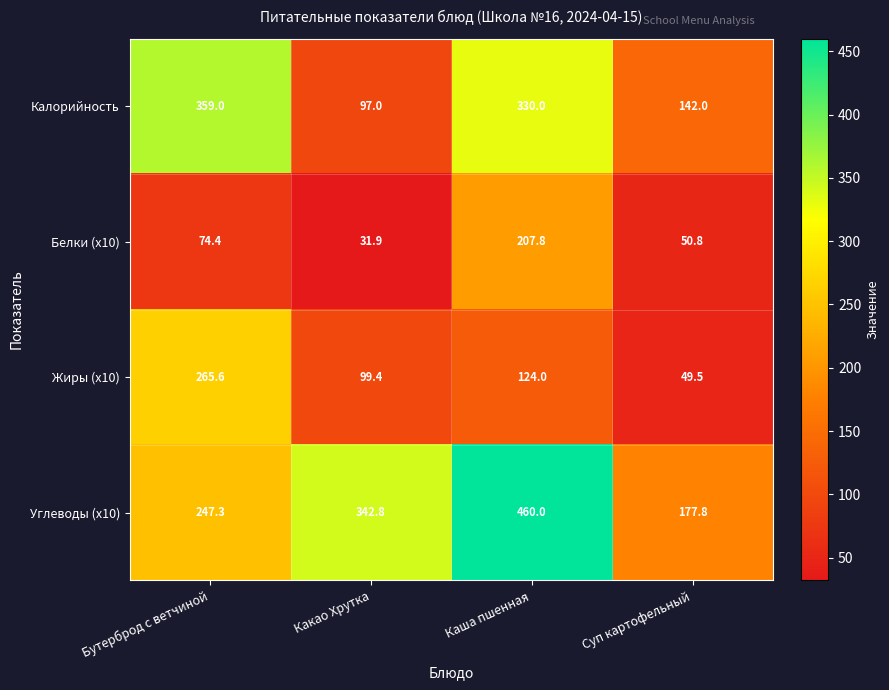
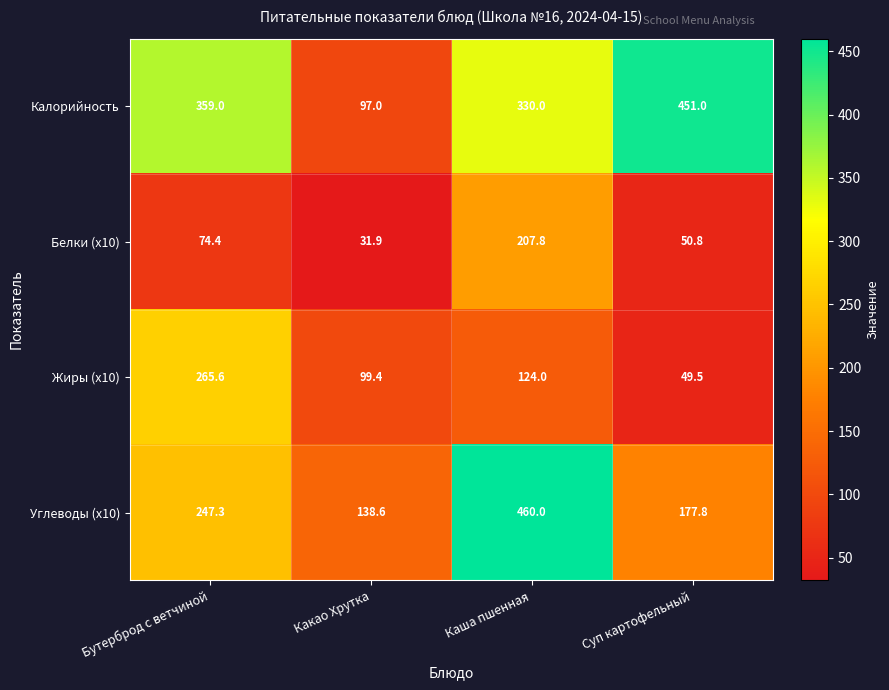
  {
    "Калорийность": {
      "Бутерброд с ветчиной": 359.0,
      "Какао Хрутка": 97.0,
      "Каша пшенная": 330.0,
-     "Суп картофельный": 142.0
+     "Суп картофельный": 451.0
    },
    "Белки (x10)": {
      "Бутерброд с ветчиной": 74.4,
      "Какао Хрутка": 31.9,
      "Каша пшенная": 207.8,
      "Суп картофельный": 50.8
    },
    "Жиры (x10)": {
      "Бутерброд с ветчиной": 265.6,
      "Какао Хрутка": 99.4,
      "Каша пшенная": 124.0,
      "Суп картофельный": 49.5
    },
    "Углеводы (x10)": {
      "Бутерброд с ветчиной": 247.3,
-     "Какао Хрутка": 342.8,
+     "Какао Хрутка": 138.6,
      "Каша пшенная": 460.0,
      "Суп картофельный": 177.8
    }
  }
